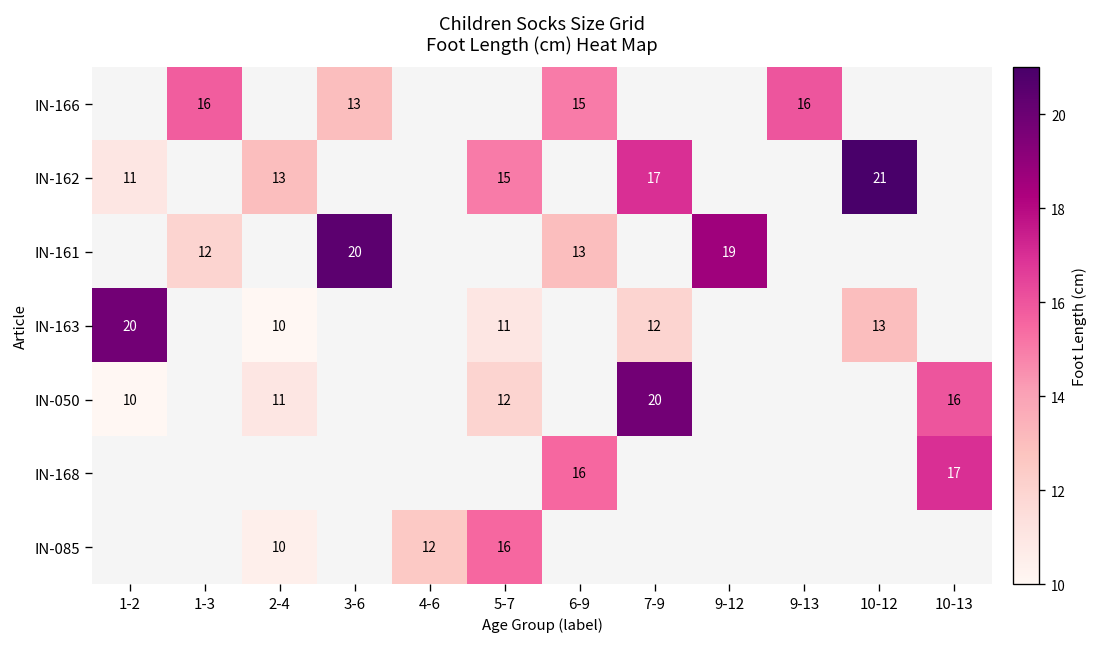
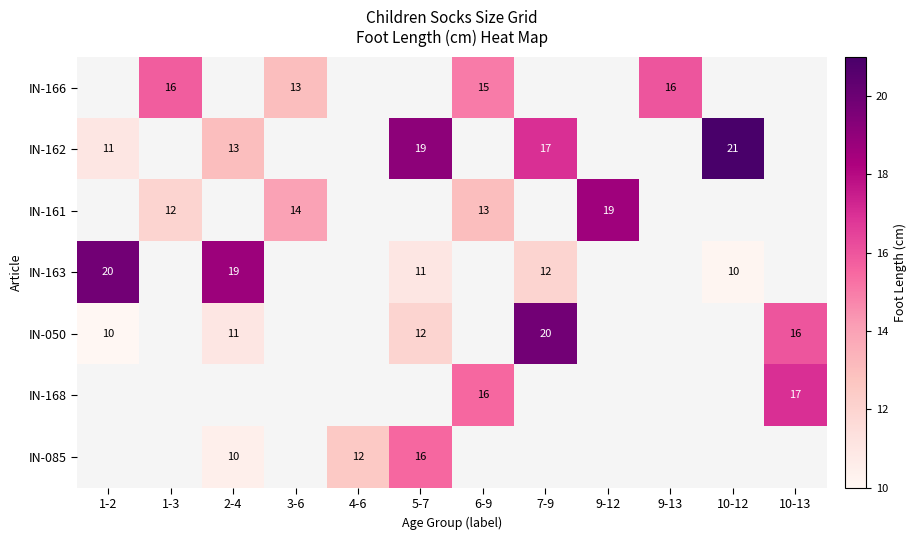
  {
    "IN-166": {
      "1-3": 16,
      "3-6": 13,
      "6-9": 15,
      "9-13": 16
    },
    "IN-162": {
      "1-2": 11,
      "2-4": 13,
-     "5-7": 15,
+     "5-7": 19,
      "7-9": 17,
      "10-12": 21
    },
    "IN-161": {
      "1-3": 12,
-     "3-6": 20,
+     "3-6": 14,
      "6-9": 13,
      "9-12": 19
    },
    "IN-163": {
      "1-2": 20,
-     "2-4": 10,
+     "2-4": 19,
      "5-7": 11,
      "7-9": 12,
-     "10-12": 13
+     "10-12": 10
    },
    "IN-050": {
      "1-2": 10,
      "2-4": 11,
      "5-7": 12,
      "7-9": 20,
      "10-13": 16
    },
    "IN-168": {
      "6-9": 16,
      "10-13": 17
    },
    "IN-085": {
      "2-4": 10,
      "4-6": 12,
      "5-7": 16
    }
  }
